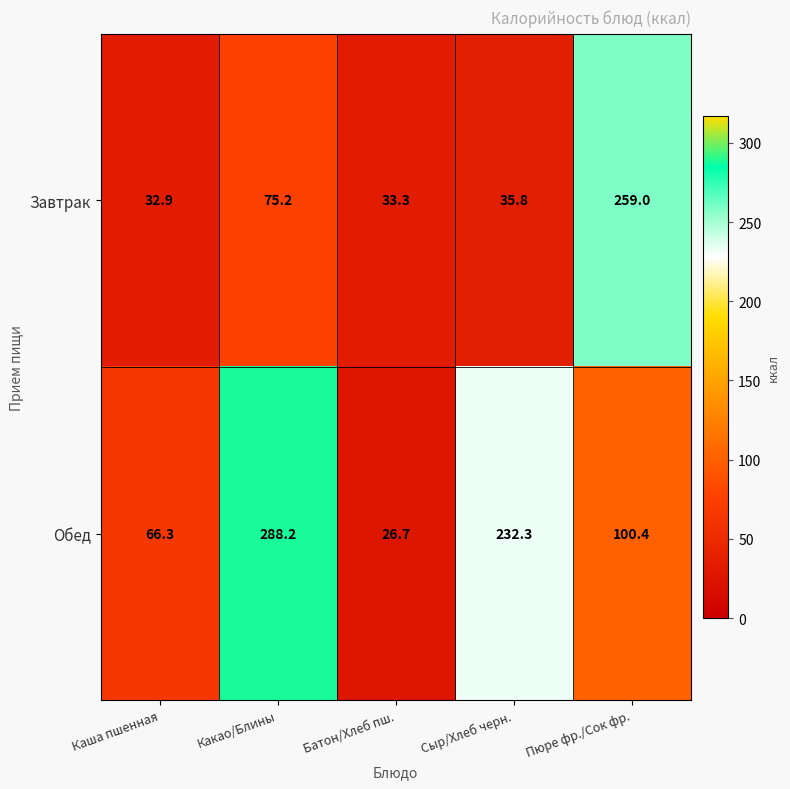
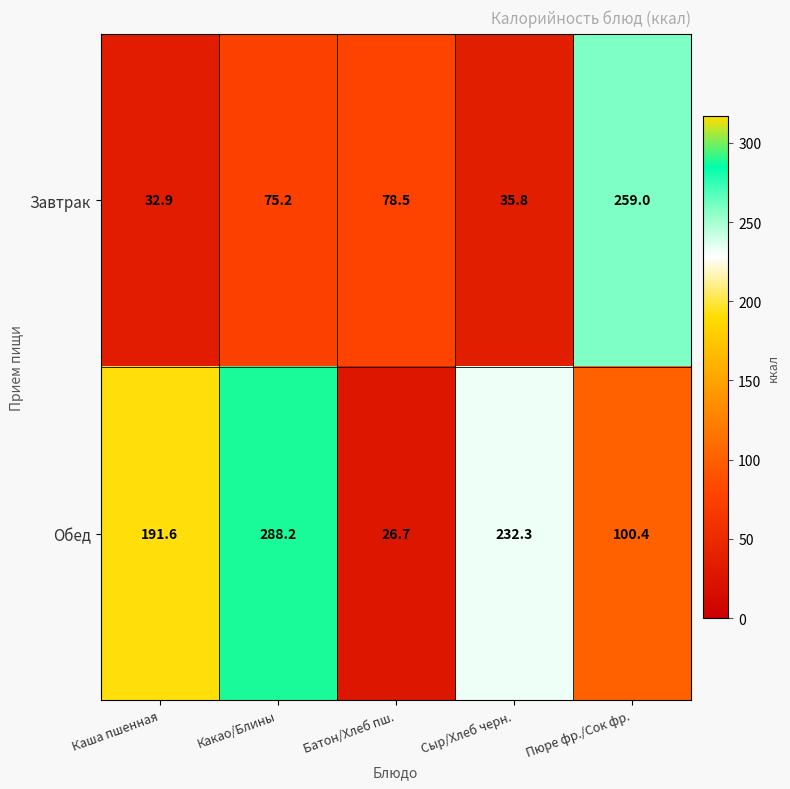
  {
    "Завтрак": {
      "Каша пшенная": 32.9,
      "Какао/Блины": 75.2,
-     "Батон/Хлеб пш.": 33.3,
+     "Батон/Хлеб пш.": 78.5,
      "Сыр/Хлеб черн.": 35.8,
      "Пюре фр./Сок фр.": 259.0
    },
    "Обед": {
-     "Каша пшенная": 66.3,
+     "Каша пшенная": 191.6,
      "Какао/Блины": 288.2,
      "Батон/Хлеб пш.": 26.7,
      "Сыр/Хлеб черн.": 232.3,
      "Пюре фр./Сок фр.": 100.4
    }
  }
